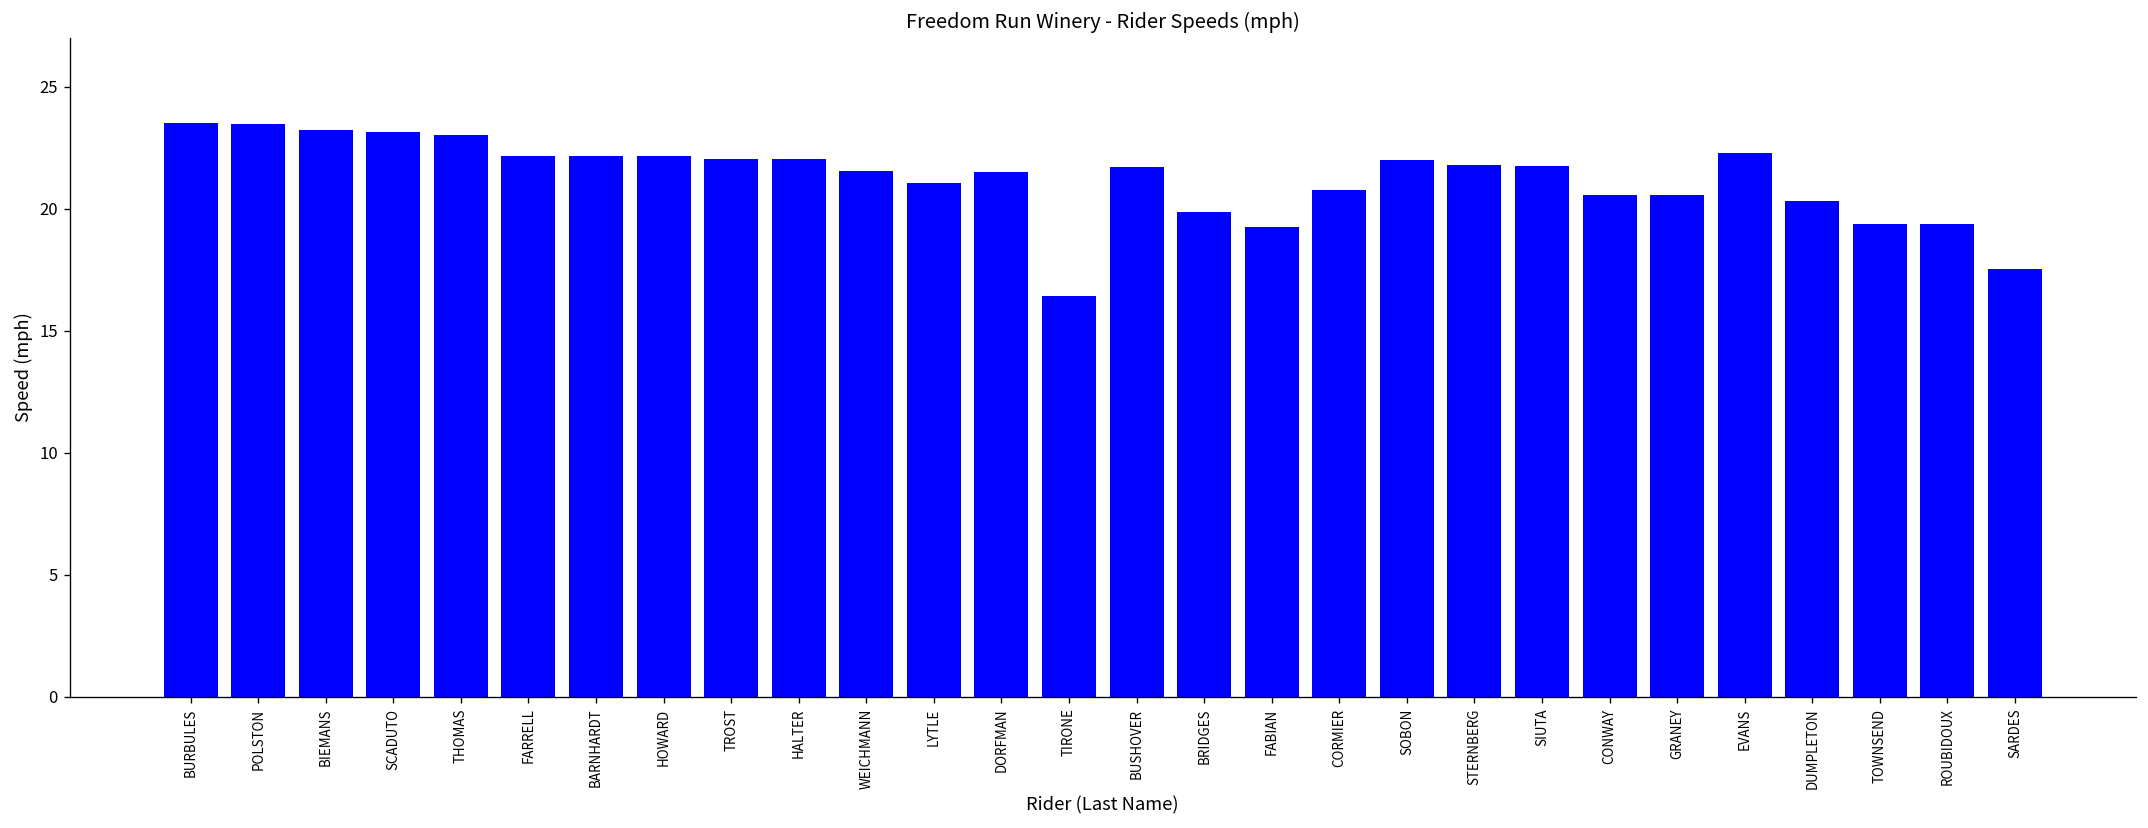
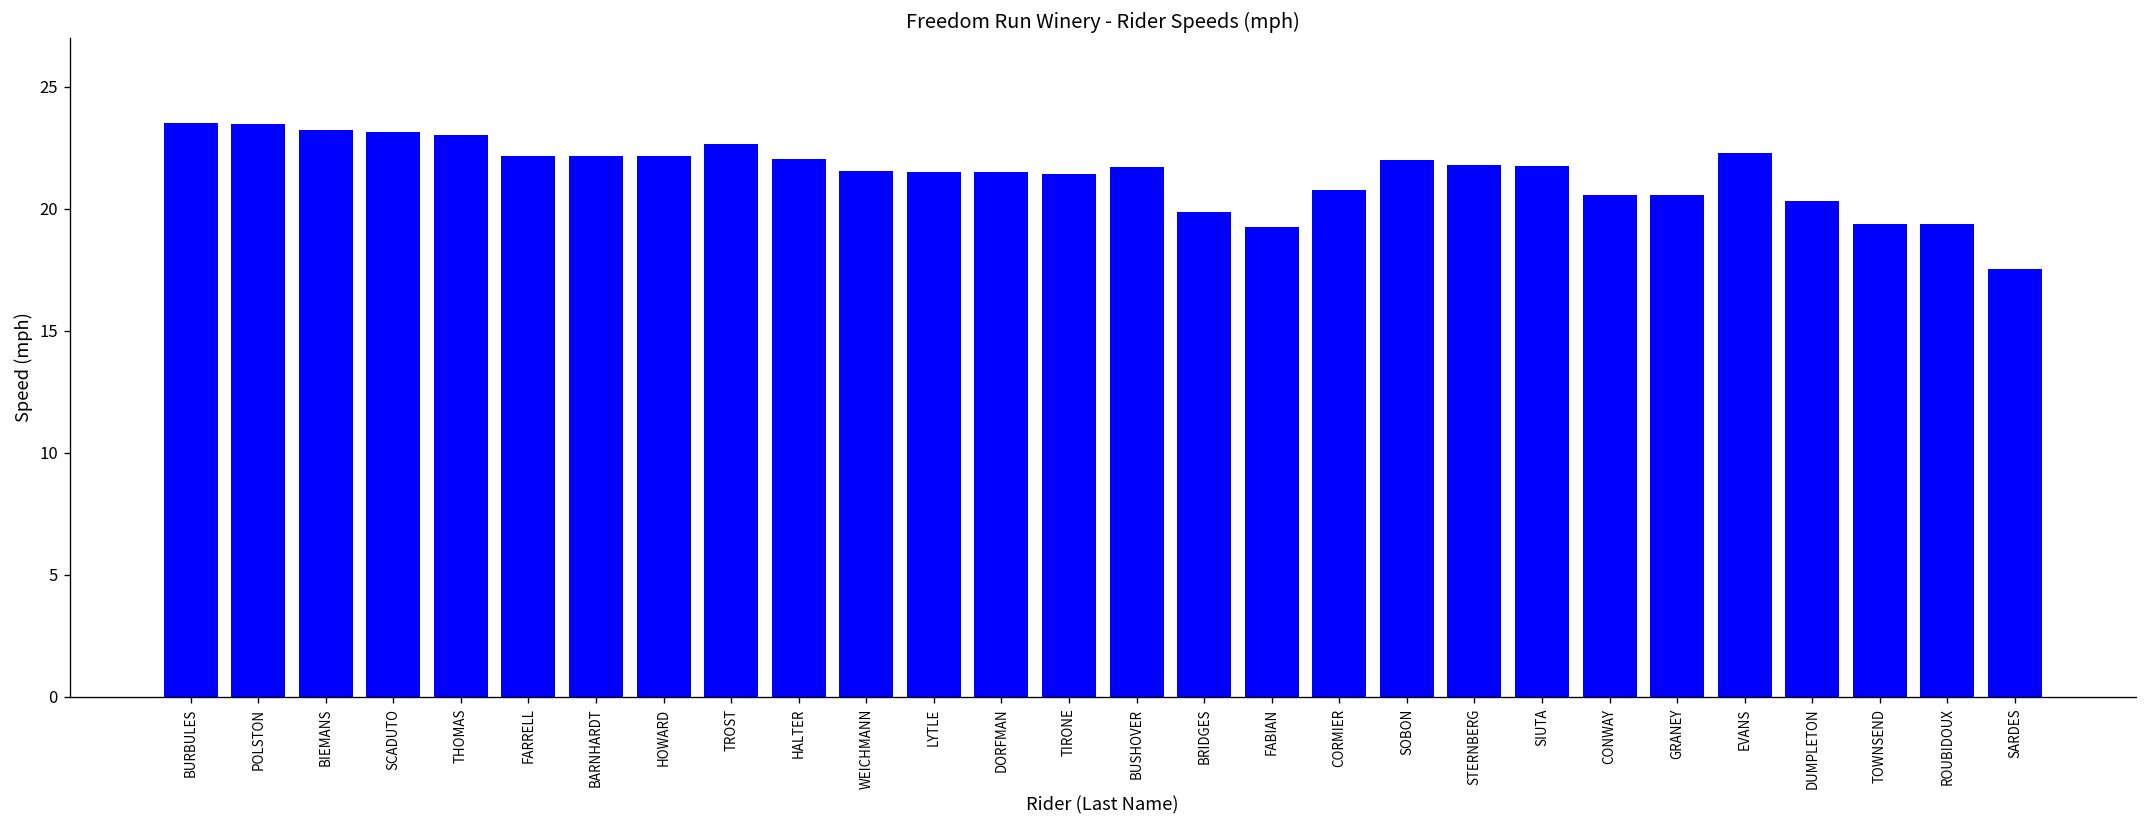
  {
    "BURBULES": 23.5,
    "POLSTON": 23.5,
    "BIEMANS": 23.2,
    "SCADUTO": 23.2,
    "THOMAS": 23.0,
    "FARRELL": 22.2,
    "BARNHARDT": 22.2,
    "HOWARD": 22.1,
-   "TROST": 22.0,
+   "TROST": 22.6,
    "HALTER": 22.0,
    "WEICHMANN": 21.6,
-   "LYTLE": 21.1,
+   "LYTLE": 21.5,
    "DORFMAN": 21.5,
-   "TIRONE": 16.4,
+   "TIRONE": 21.4,
    "BUSHOVER": 21.7,
    "BRIDGES": 19.9,
    "FABIAN": 19.3,
    "CORMIER": 20.8,
    "SOBON": 22.0,
    "STERNBERG": 21.8,
    "SIUTA": 21.7,
    "CONWAY": 20.6,
    "GRANEY": 20.6,
    "EVANS": 22.3,
    "DUMPLETON": 20.3,
    "TOWNSEND": 19.4,
    "ROUBIDOUX": 19.4,
    "SARDES": 17.5
  }
